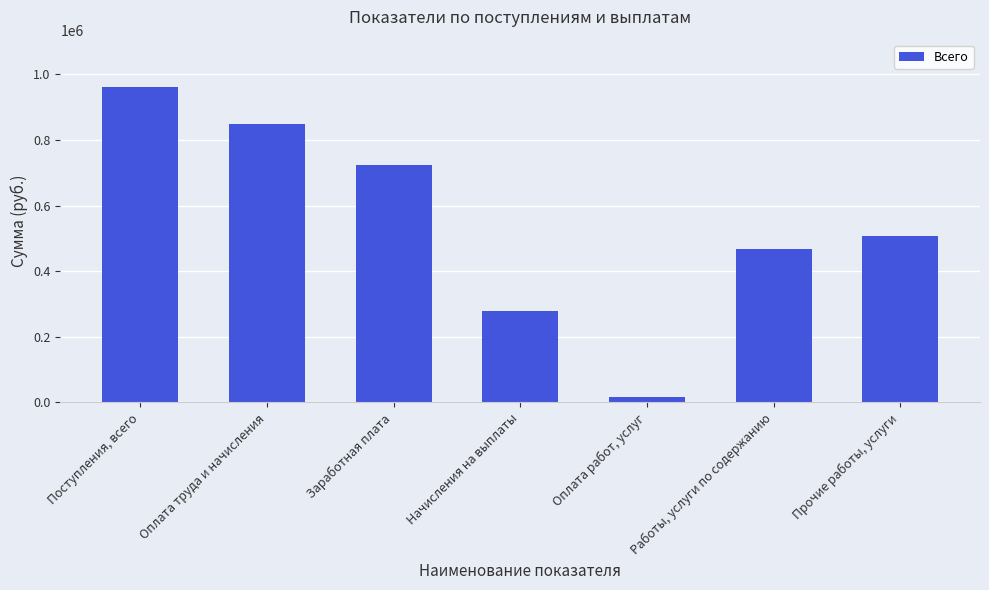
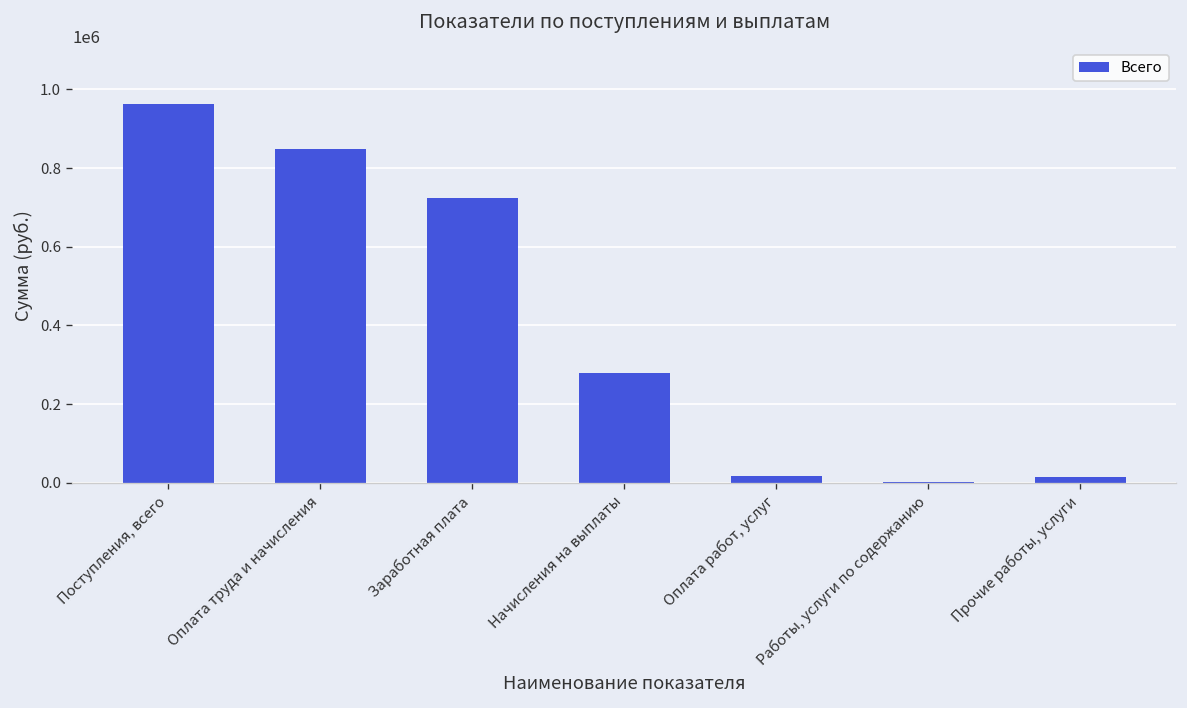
  {
    "Поступления, всего": 960000,
    "Оплата труда и начисления": 850000,
    "Заработная плата": 720000,
    "Начисления на выплаты": 280000,
    "Оплата работ, услуг": 20000,
-   "Работы, услуги по содержанию": 470000,
-   "Прочие работы, услуги": 510000
+   "Работы, услуги по содержанию": 0,
+   "Прочие работы, услуги": 10000
  }
